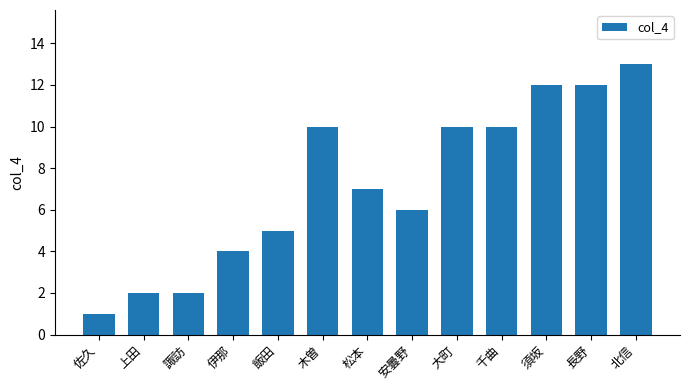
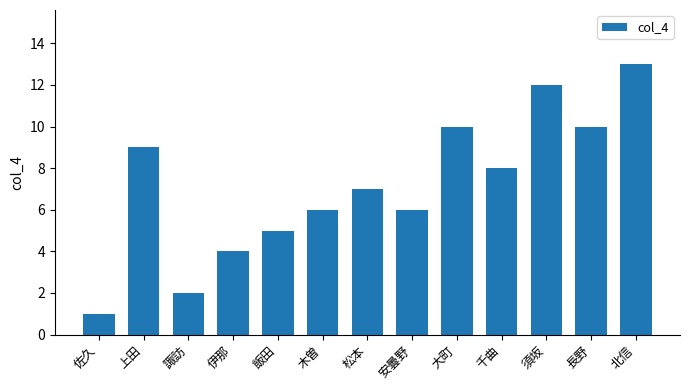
  {
    "佐久": 1,
-   "上田": 2,
+   "上田": 9,
    "諏訪": 2,
    "伊那": 4,
    "飯田": 5,
-   "木曽": 10,
+   "木曽": 6,
    "松本": 7,
    "安曇野": 6,
    "大町": 10,
-   "千曲": 10,
+   "千曲": 8,
    "須坂": 12,
-   "長野": 12,
+   "長野": 10,
    "北信": 13
  }
